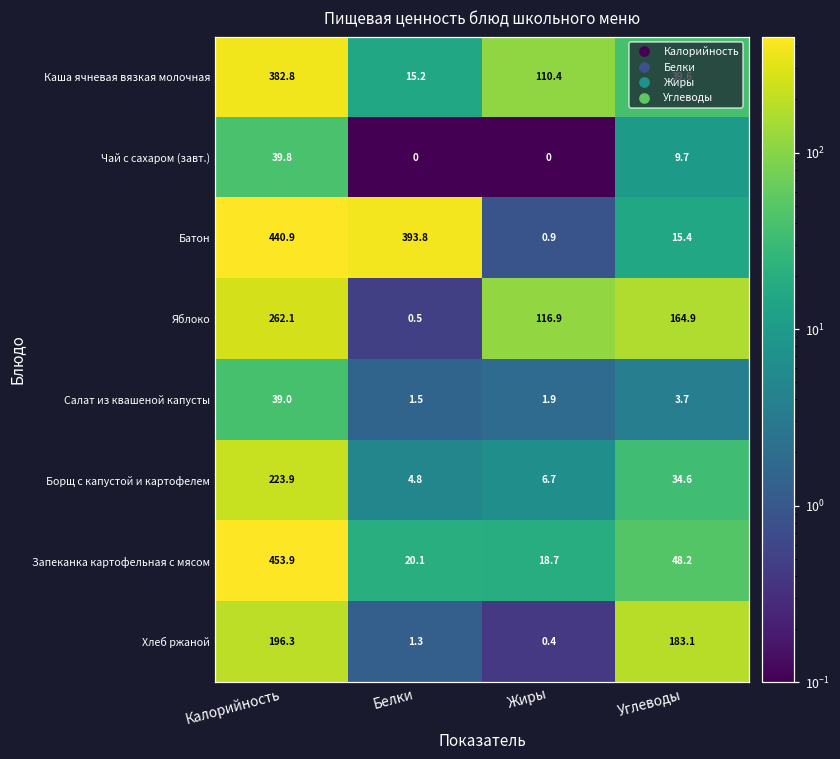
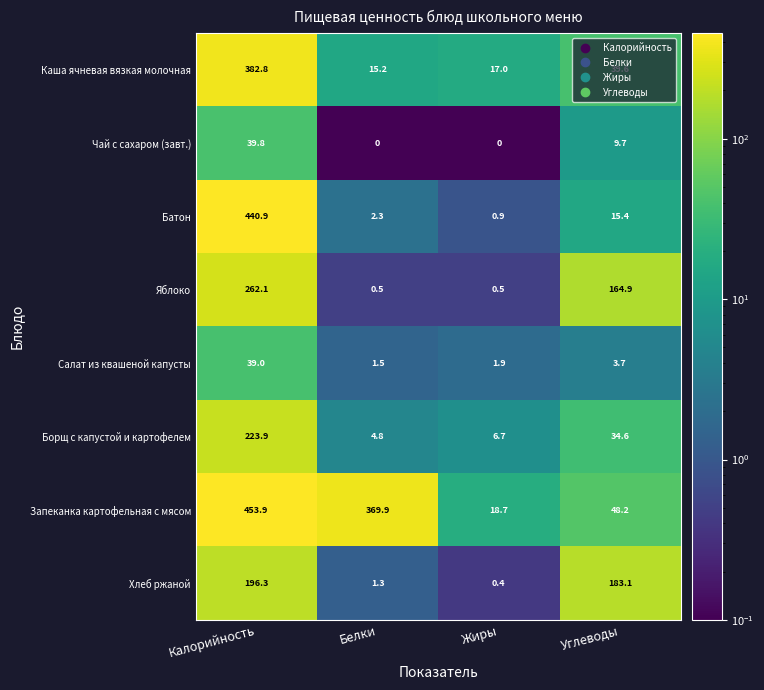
  {
    "Каша ячневая вязкая молочная": {
      "Калорийность": 382.8,
      "Белки": 15.2,
-     "Жиры": 110.4
+     "Жиры": 17.0
    },
    "Чай с сахаром (завт.)": {
      "Калорийность": 39.8,
      "Белки": 0,
      "Жиры": 0,
      "Углеводы": 9.7
    },
    "Батон": {
      "Калорийность": 440.9,
-     "Белки": 393.8,
+     "Белки": 2.3,
      "Жиры": 0.9,
      "Углеводы": 15.4
    },
    "Яблоко": {
      "Калорийность": 262.1,
      "Белки": 0.5,
-     "Жиры": 116.9,
+     "Жиры": 0.5,
      "Углеводы": 164.9
    },
    "Салат из квашеной капусты": {
      "Калорийность": 39.0,
      "Белки": 1.5,
      "Жиры": 1.9,
      "Углеводы": 3.7
    },
    "Борщ с капустой и картофелем": {
      "Калорийность": 223.9,
      "Белки": 4.8,
      "Жиры": 6.7,
      "Углеводы": 34.6
    },
    "Запеканка картофельная с мясом": {
      "Калорийность": 453.9,
-     "Белки": 20.1,
+     "Белки": 369.9,
      "Жиры": 18.7,
      "Углеводы": 48.2
    },
    "Хлеб ржаной": {
      "Калорийность": 196.3,
      "Белки": 1.3,
      "Жиры": 0.4,
      "Углеводы": 183.1
    }
  }
